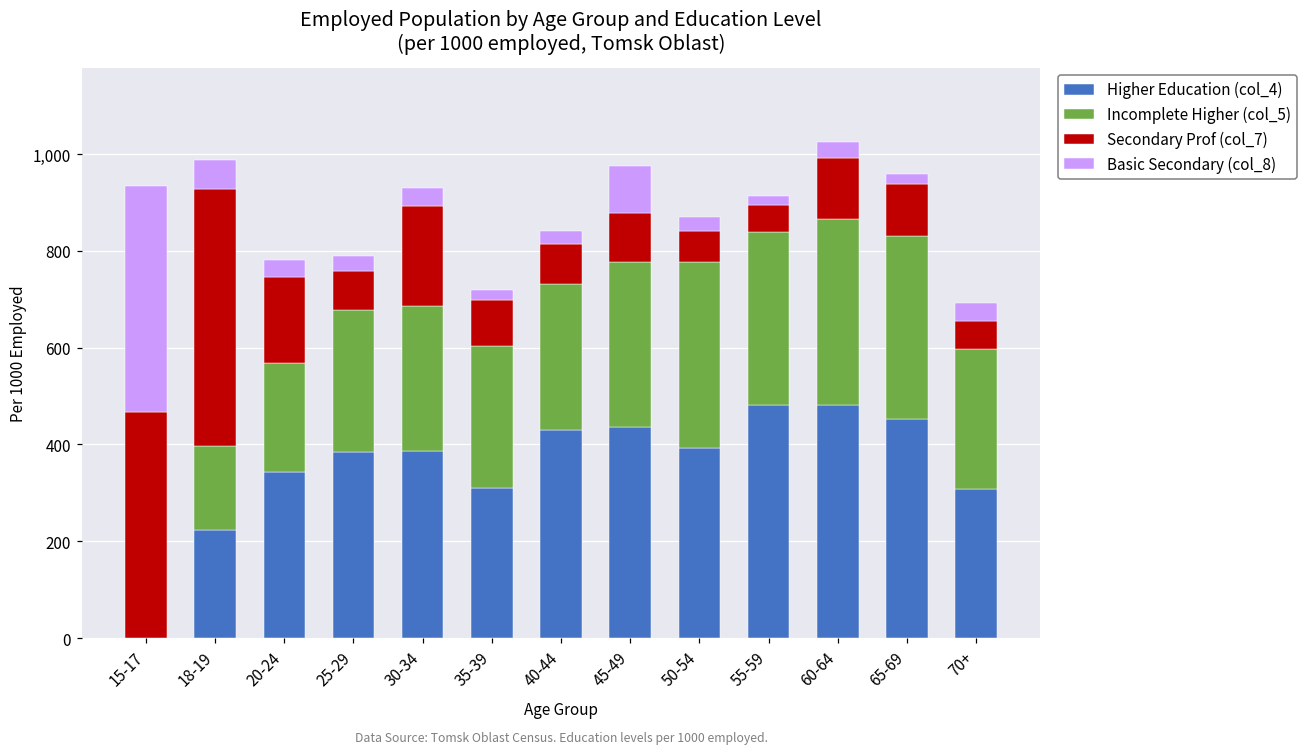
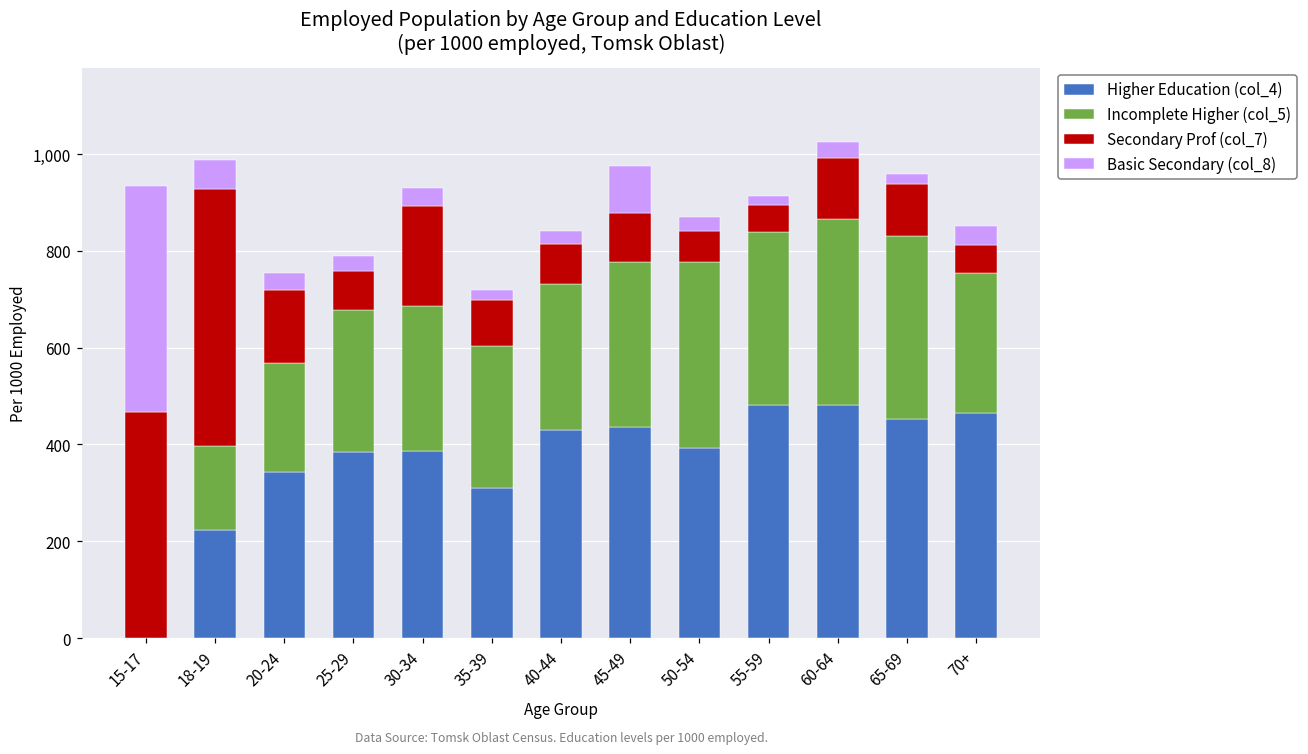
  {
    "Higher Education (col_4)": {
      "15-17": 0,
      "18-19": 220,
      "20-24": 340,
      "25-29": 390,
      "30-34": 390,
      "35-39": 310,
      "40-44": 430,
      "45-49": 440,
      "50-54": 390,
      "55-59": 480,
      "60-64": 480,
      "65-69": 450,
-     "70+": 310
+     "70+": 470
    },
    "Incomplete Higher (col_5)": {
      "15-17": 0,
      "18-19": 170,
      "20-24": 220,
      "25-29": 290,
      "30-34": 300,
      "35-39": 290,
      "40-44": 300,
      "45-49": 340,
      "50-54": 380,
      "55-59": 360,
      "60-64": 390,
      "65-69": 380,
      "70+": 290
    },
    "Secondary Prof (col_7)": {
      "15-17": 470,
      "18-19": 530,
-     "20-24": 180,
+     "20-24": 150,
      "25-29": 80,
      "30-34": 210,
      "35-39": 100,
      "40-44": 80,
      "45-49": 100,
      "50-54": 70,
      "55-59": 60,
      "60-64": 130,
      "65-69": 110,
      "70+": 60
    },
    "Basic Secondary (col_8)": {
      "15-17": 470,
      "18-19": 60,
      "20-24": 40,
      "25-29": 30,
      "30-34": 40,
      "35-39": 20,
      "40-44": 30,
      "45-49": 100,
      "50-54": 30,
      "55-59": 20,
      "60-64": 30,
      "65-69": 20,
      "70+": 40
    }
  }
